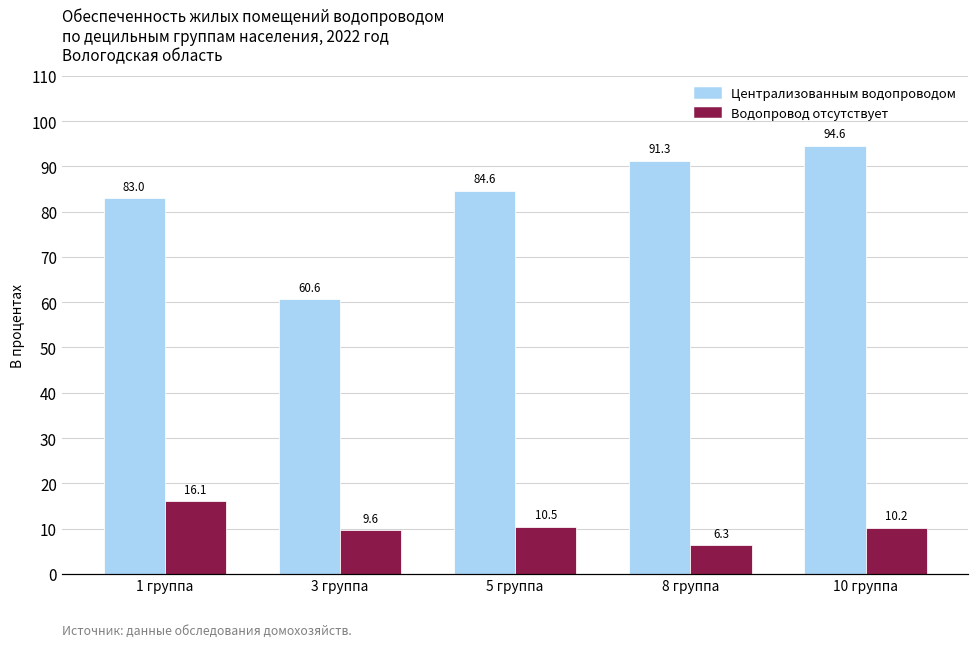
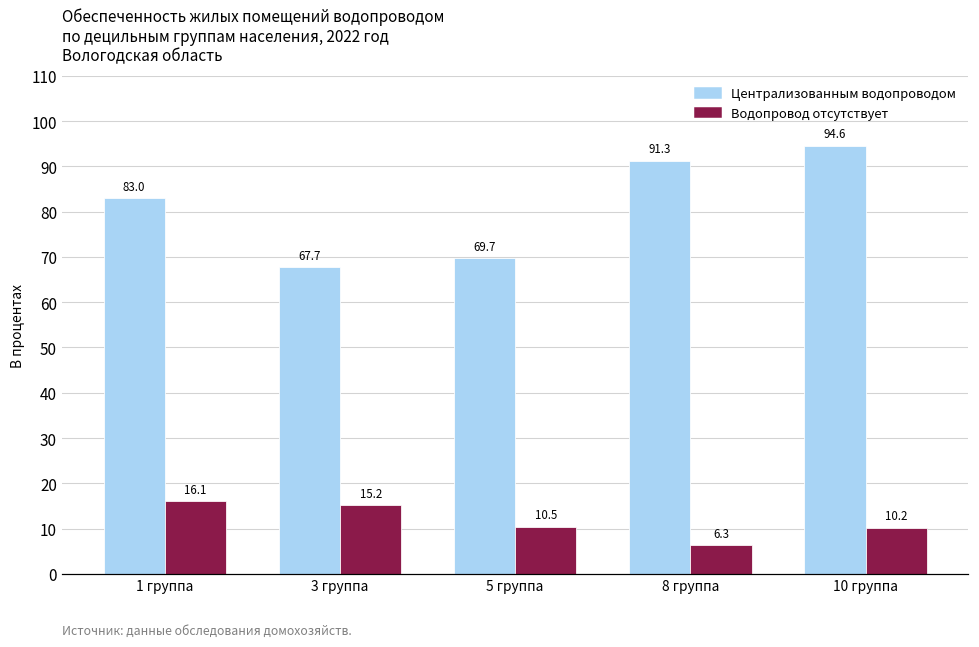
  {
    "Централизованным водопроводом": {
      "1 группа": 83.0,
-     "3 группа": 60.6,
-     "5 группа": 84.6,
+     "3 группа": 67.7,
+     "5 группа": 69.7,
      "8 группа": 91.3,
      "10 группа": 94.6
    },
    "Водопровод отсутствует": {
      "1 группа": 16.1,
-     "3 группа": 9.6,
+     "3 группа": 15.2,
      "5 группа": 10.5,
      "8 группа": 6.3,
      "10 группа": 10.2
    }
  }
